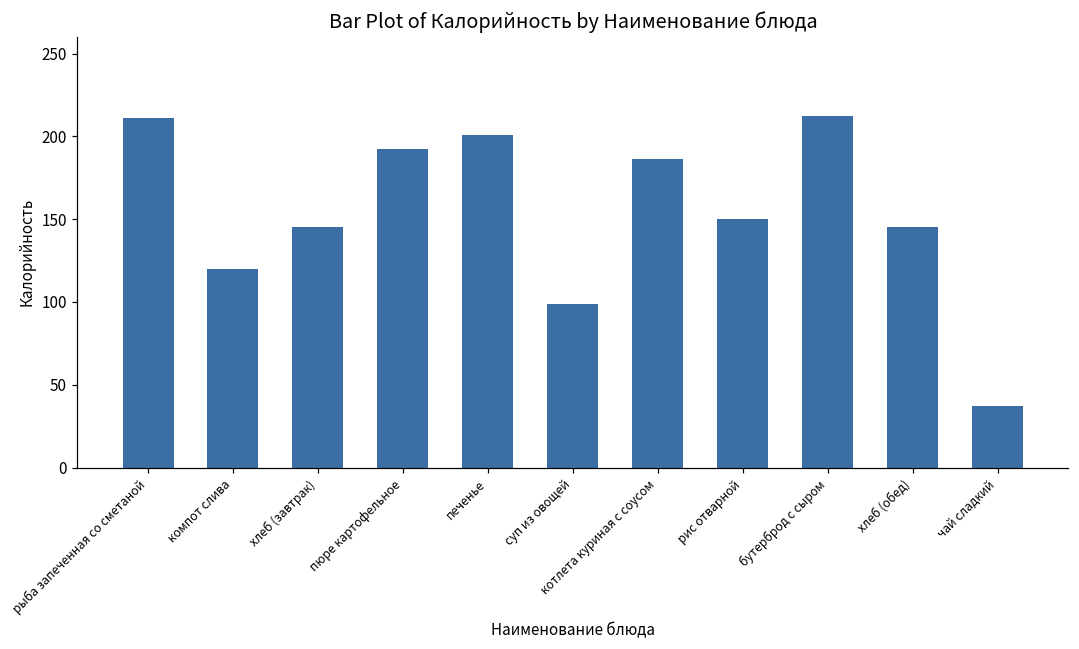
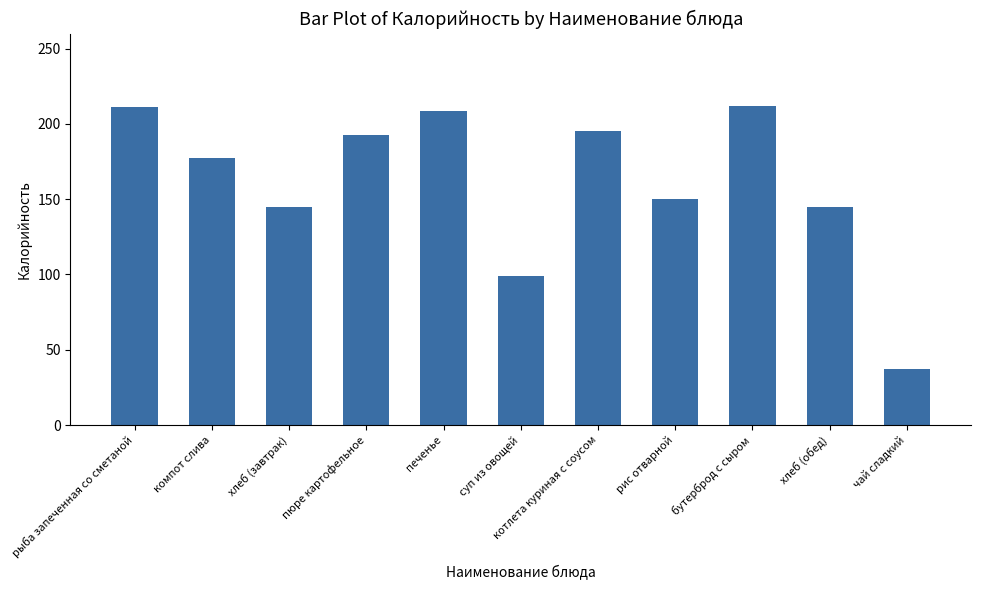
  {
    "рыба запеченная со сметаной": 211,
-   "компот слива": 120,
+   "компот слива": 178,
    "хлеб (завтрак)": 145,
    "пюре картофельное": 193,
-   "печенье": 201,
+   "печенье": 209,
    "суп из овощей": 99,
-   "котлета куриная с соусом": 186,
+   "котлета куриная с соусом": 196,
    "рис отварной": 150,
    "бутерброд с сыром": 212,
    "хлеб (обед)": 145,
    "чай сладкий": 37
  }
